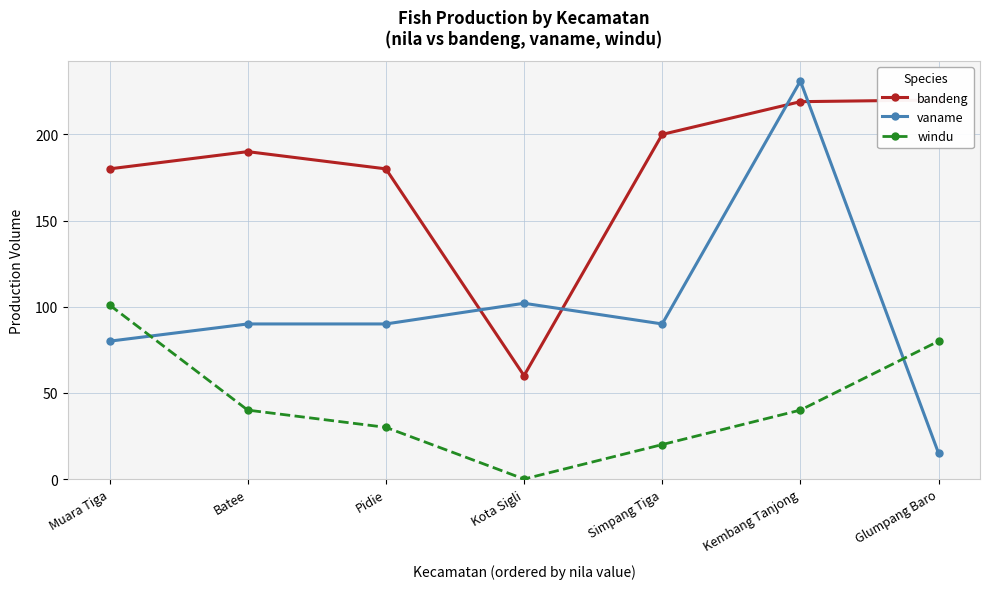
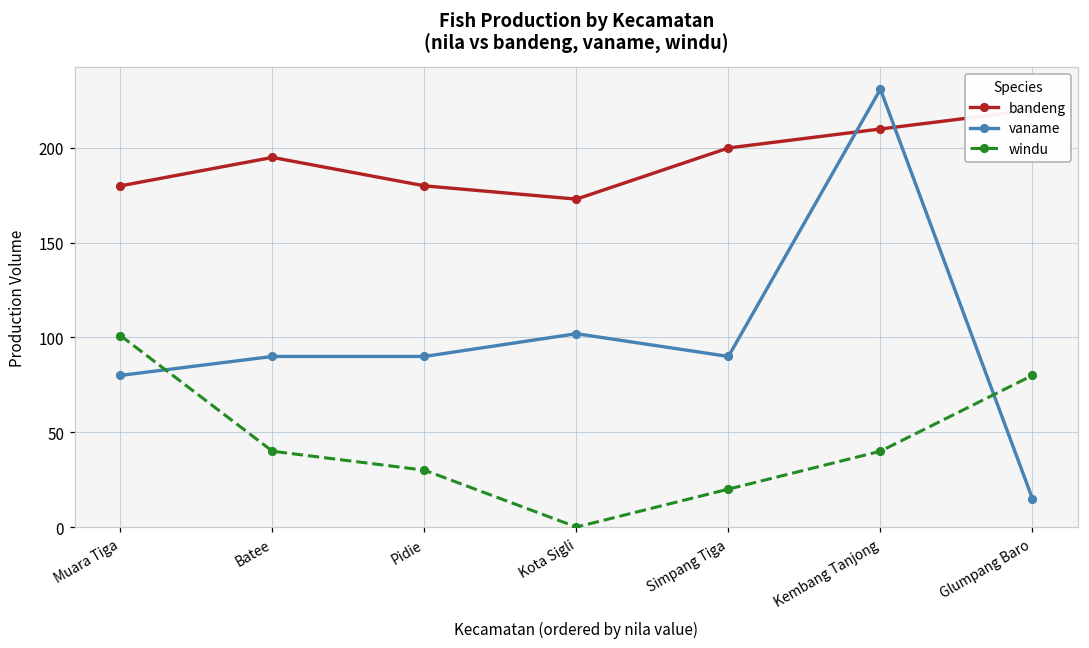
  {
    "bandeng": {
      "Muara Tiga": 180,
-     "Batee": 190,
+     "Batee": 195,
      "Pidie": 180,
-     "Kota Sigli": 60,
+     "Kota Sigli": 173,
      "Simpang Tiga": 200,
-     "Kembang Tanjong": 219
+     "Kembang Tanjong": 210
    },
    "vaname": {
      "Muara Tiga": 80,
      "Batee": 90,
      "Pidie": 90,
      "Kota Sigli": 102,
      "Simpang Tiga": 90,
      "Kembang Tanjong": 231,
      "Glumpang Baro": 15
    },
    "windu": {
      "Muara Tiga": 101,
      "Batee": 40,
      "Pidie": 30,
      "Kota Sigli": 0,
      "Simpang Tiga": 20,
      "Kembang Tanjong": 40,
      "Glumpang Baro": 80
    }
  }
